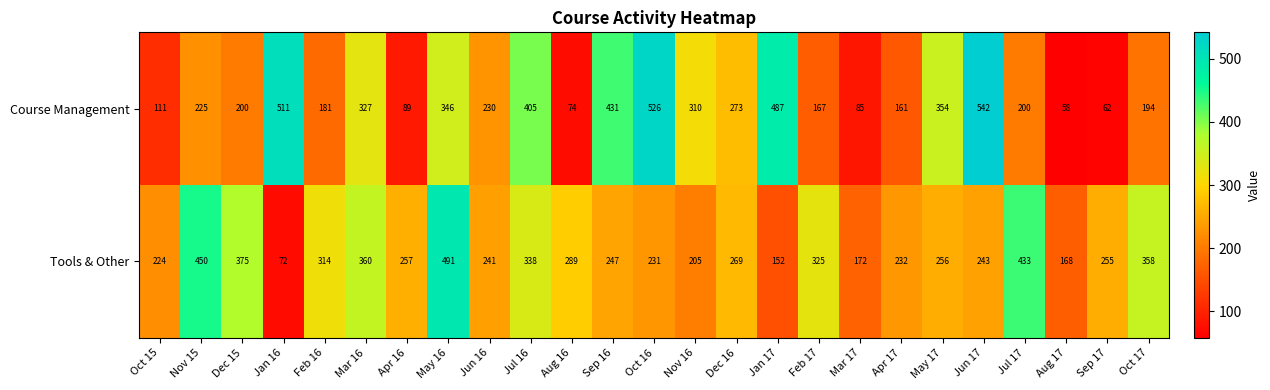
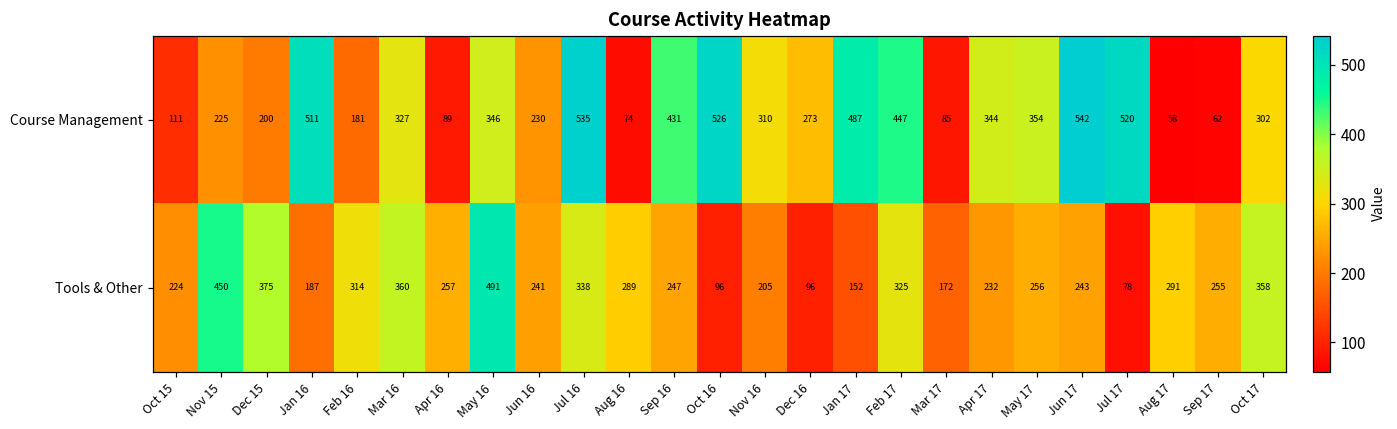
  {
    "Course Management": {
      "Oct 15": 111,
      "Nov 15": 225,
      "Dec 15": 200,
      "Jan 16": 511,
      "Feb 16": 181,
      "Mar 16": 327,
      "Apr 16": 89,
      "May 16": 346,
      "Jun 16": 230,
-     "Jul 16": 405,
+     "Jul 16": 535,
      "Aug 16": 74,
      "Sep 16": 431,
      "Oct 16": 526,
      "Nov 16": 310,
      "Dec 16": 273,
      "Jan 17": 487,
-     "Feb 17": 167,
+     "Feb 17": 447,
      "Mar 17": 85,
-     "Apr 17": 161,
+     "Apr 17": 344,
      "May 17": 354,
      "Jun 17": 542,
-     "Jul 17": 200,
+     "Jul 17": 520,
      "Aug 17": 58,
      "Sep 17": 62,
-     "Oct 17": 194
+     "Oct 17": 302
    },
    "Tools & Other": {
      "Oct 15": 224,
      "Nov 15": 450,
      "Dec 15": 375,
-     "Jan 16": 72,
+     "Jan 16": 187,
      "Feb 16": 314,
      "Mar 16": 360,
      "Apr 16": 257,
      "May 16": 491,
      "Jun 16": 241,
      "Jul 16": 338,
      "Aug 16": 289,
      "Sep 16": 247,
-     "Oct 16": 231,
+     "Oct 16": 96,
      "Nov 16": 205,
-     "Dec 16": 269,
+     "Dec 16": 96,
      "Jan 17": 152,
      "Feb 17": 325,
      "Mar 17": 172,
      "Apr 17": 232,
      "May 17": 256,
      "Jun 17": 243,
-     "Jul 17": 433,
-     "Aug 17": 168,
+     "Jul 17": 78,
+     "Aug 17": 291,
      "Sep 17": 255,
      "Oct 17": 358
    }
  }
